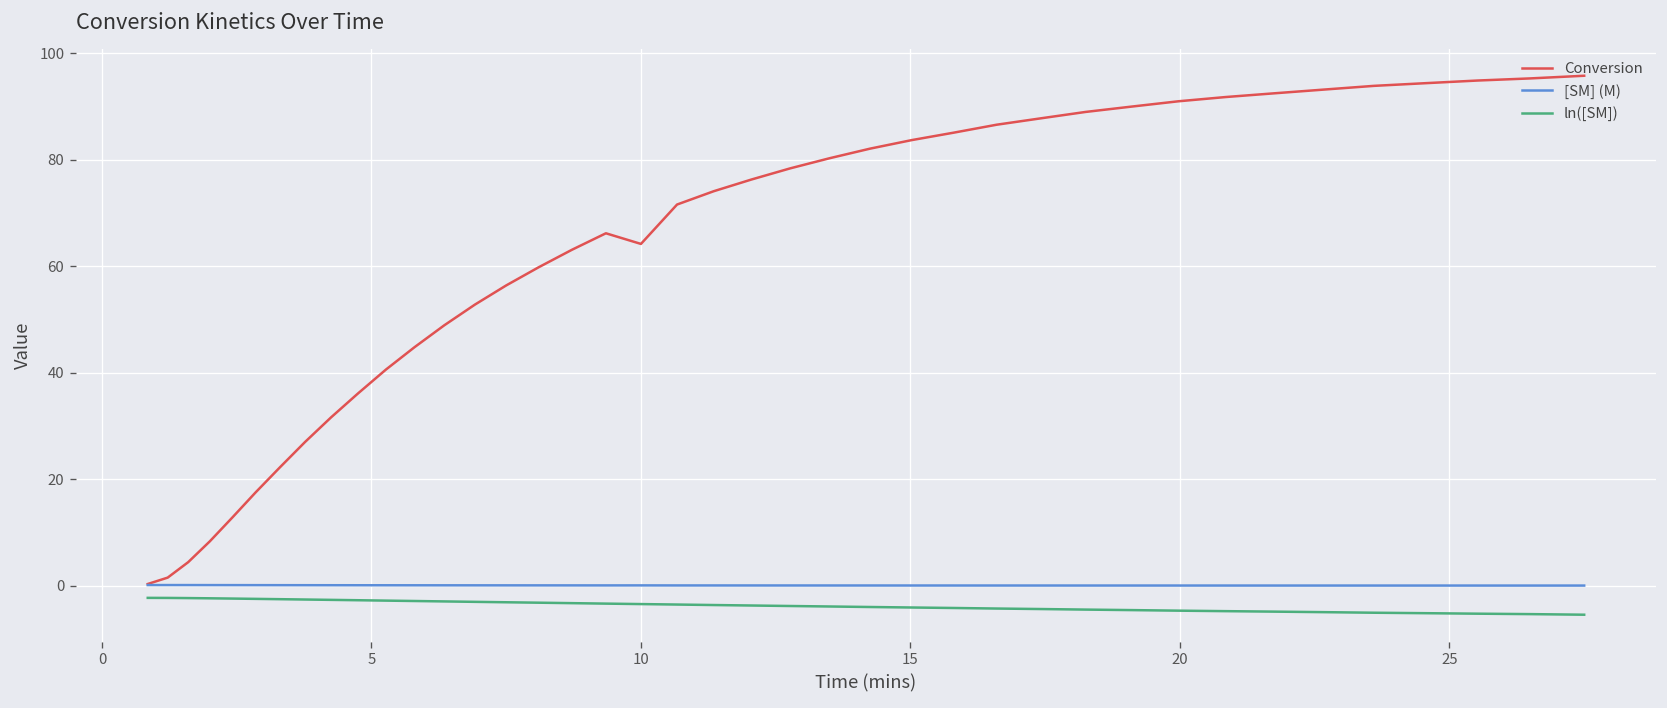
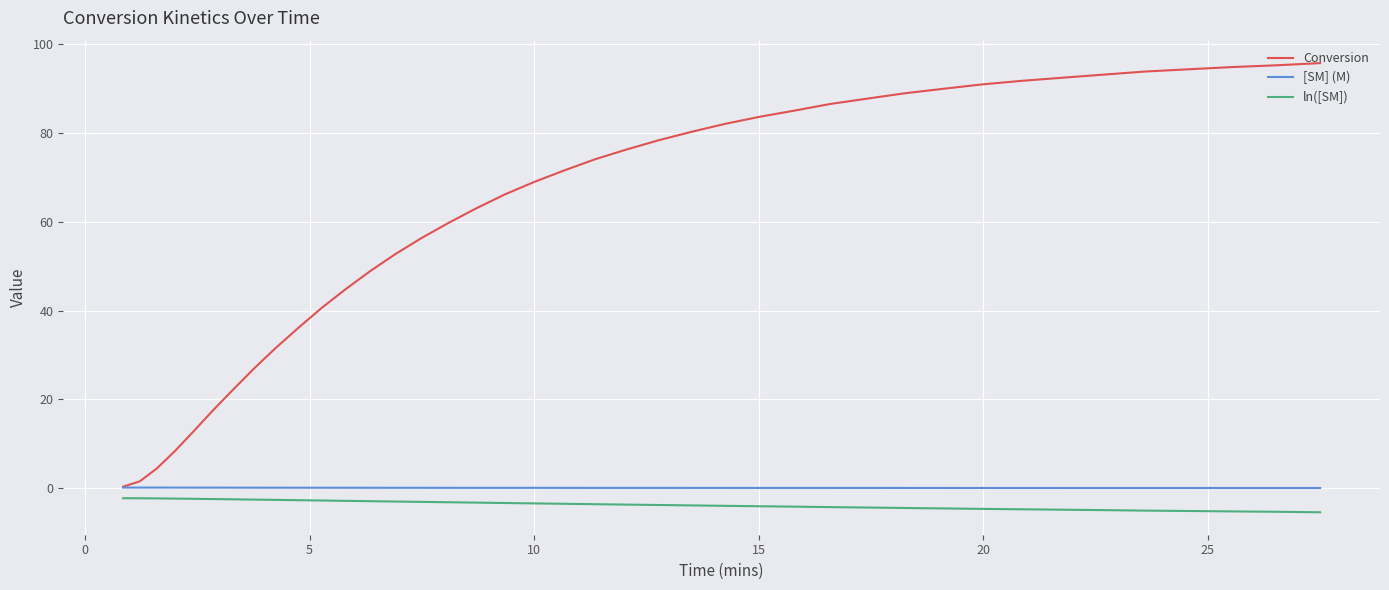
  {
    "Conversion": {
-     "10": 64
+     "10": 69
    },
    "[SM] (M)": {
      "10": 0
    },
    "ln([SM])": {
      "10": -3
    }
  }
